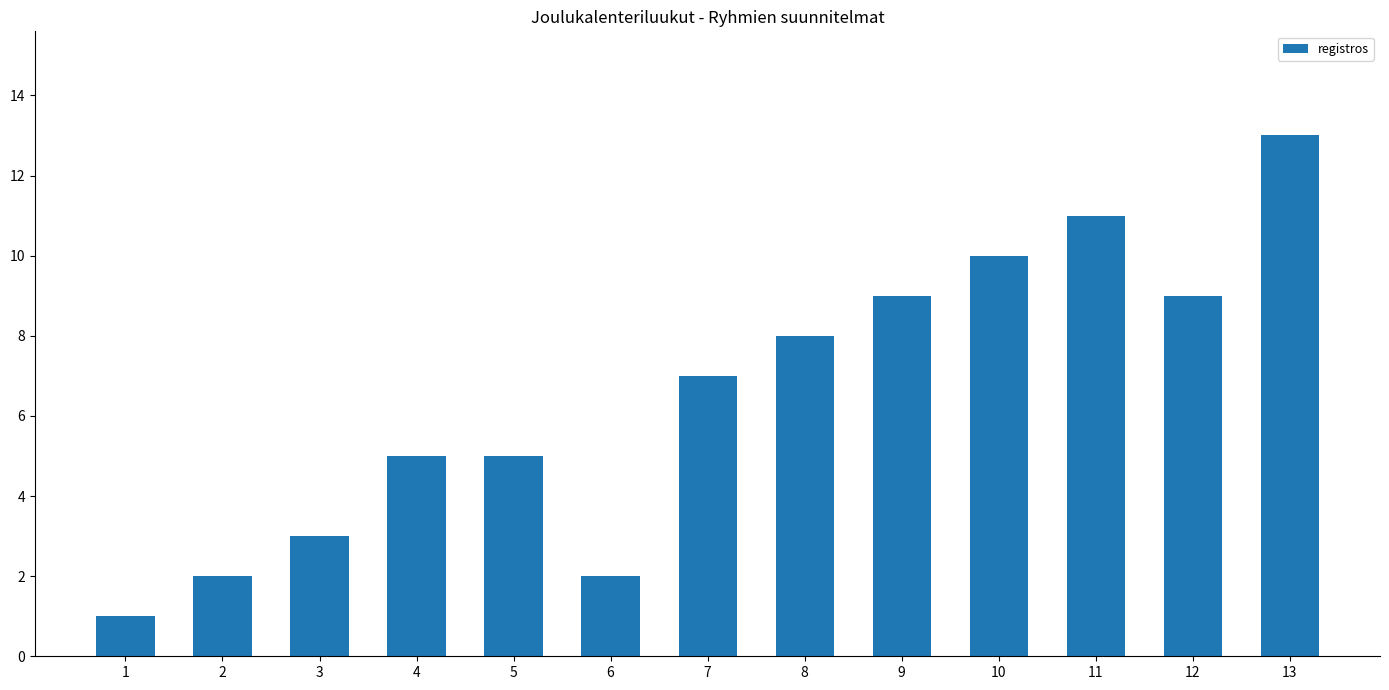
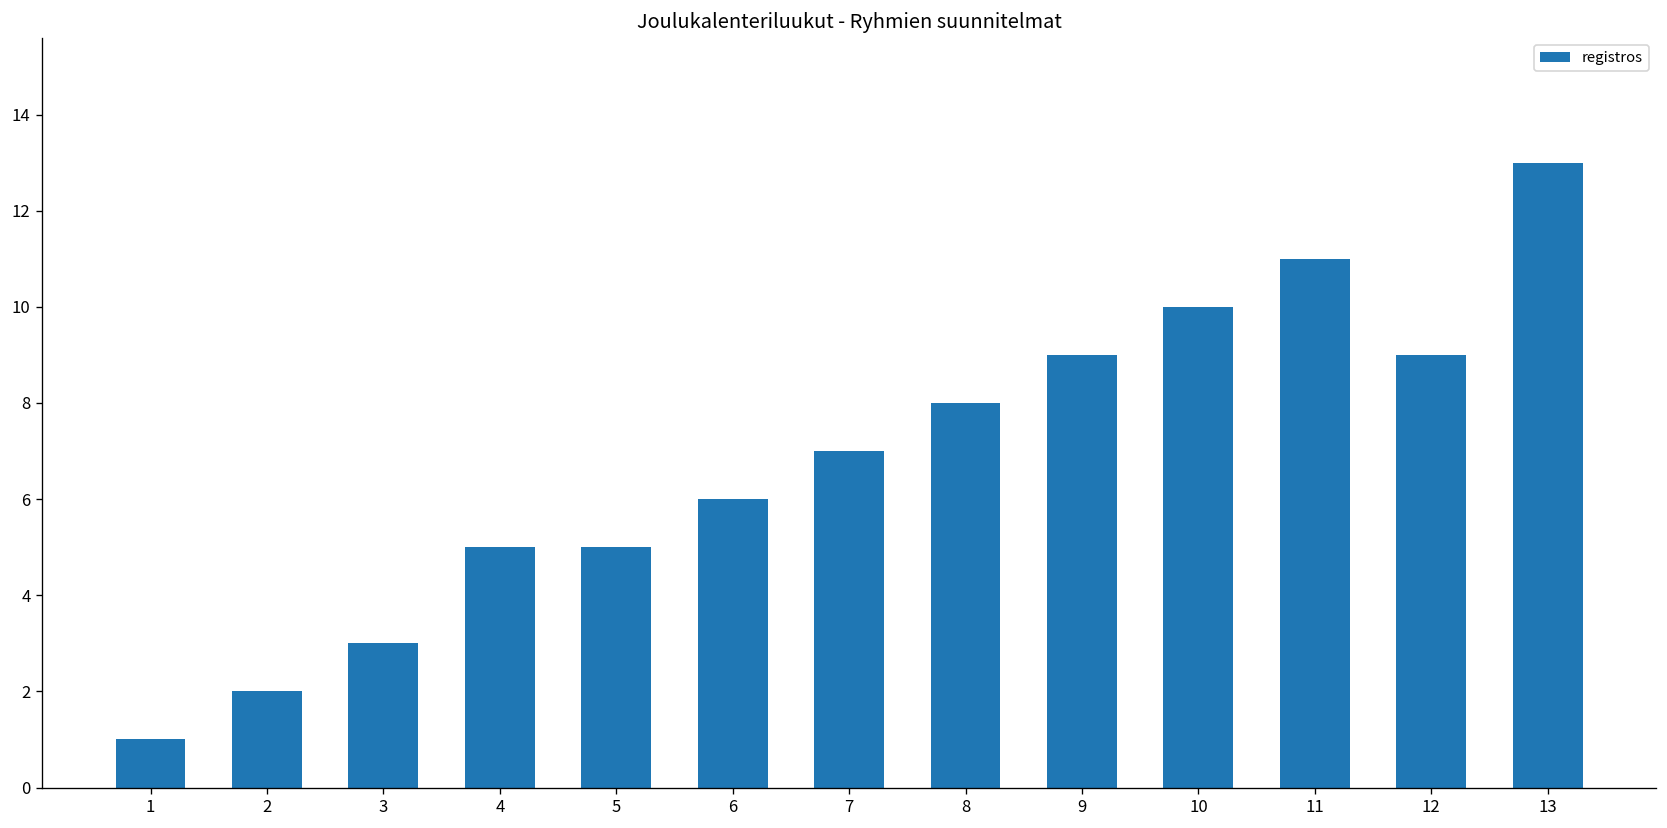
  {
    "1": 1,
    "2": 2,
    "3": 3,
    "4": 5,
    "5": 5,
-   "6": 2,
+   "6": 6,
    "7": 7,
    "8": 8,
    "9": 9,
    "10": 10,
    "11": 11,
    "12": 9,
    "13": 13
  }
